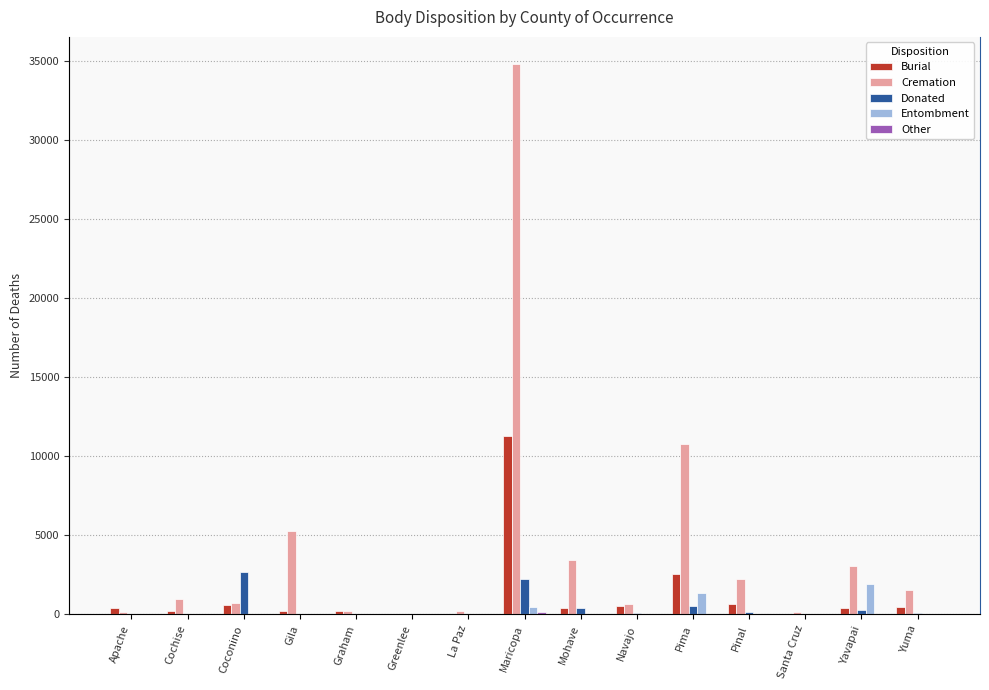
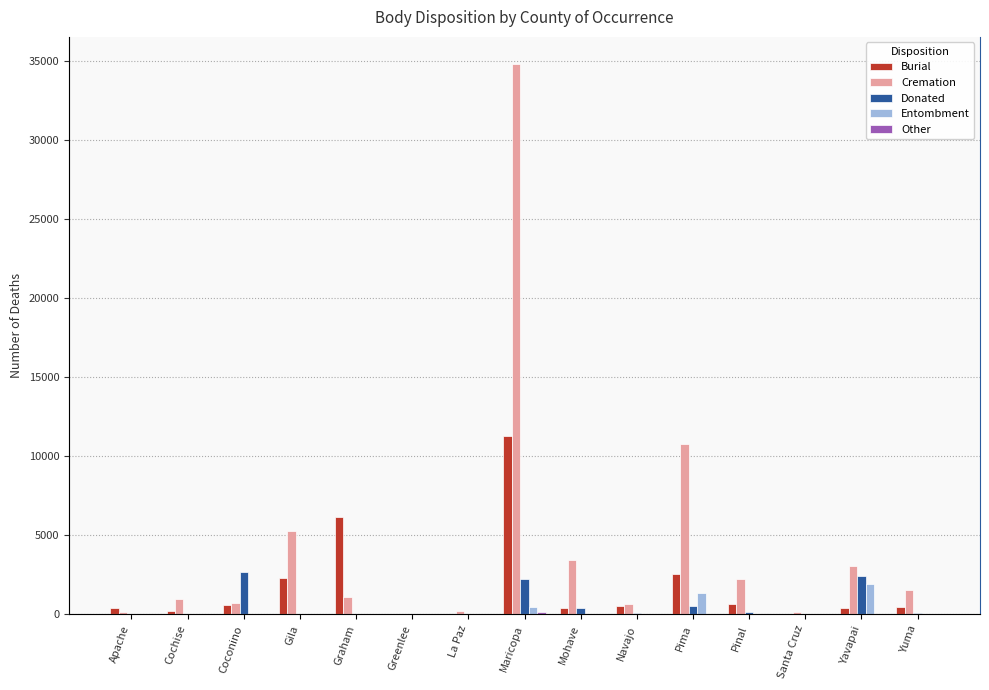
  {
    "Burial": {
      "Apache": 400,
      "Cochise": 200,
      "Coconino": 600,
-     "Gila": 200,
-     "Graham": 200,
+     "Gila": 2300,
+     "Graham": 6200,
      "Maricopa": 11300,
      "Mohave": 400,
      "Navajo": 500,
      "Pima": 2500,
      "Pinal": 700,
      "Yavapai": 400,
      "Yuma": 500
    },
    "Cremation": {
      "Apache": 200,
      "Cochise": 1000,
      "Coconino": 700,
      "Gila": 5300,
-     "Graham": 200,
+     "Graham": 1100,
      "La Paz": 200,
      "Maricopa": 34800,
      "Mohave": 3400,
      "Navajo": 700,
      "Pima": 10800,
      "Pinal": 2200,
      "Santa Cruz": 200,
      "Yavapai": 3100,
      "Yuma": 1600
    },
    "Donated": {
      "Coconino": 2700,
      "Greenlee": 0,
      "Maricopa": 2300,
      "Mohave": 400,
      "Pima": 500,
      "Pinal": 200,
      "Santa Cruz": 0,
-     "Yavapai": 300
+     "Yavapai": 2400
    },
    "Entombment": {
      "Apache": 0,
      "Cochise": 0,
      "Coconino": 0,
      "Gila": 0,
      "Graham": 0,
      "Greenlee": 0,
      "La Paz": 0,
      "Maricopa": 500,
      "Mohave": 0,
      "Navajo": 0,
      "Pima": 1300,
      "Santa Cruz": 0,
      "Yavapai": 1900,
      "Yuma": 0
    },
    "Other": {
      "Apache": 0,
      "Coconino": 0,
      "Graham": 0,
      "Greenlee": 0,
      "La Paz": 0,
      "Santa Cruz": 0,
      "Yuma": 0
    }
  }
